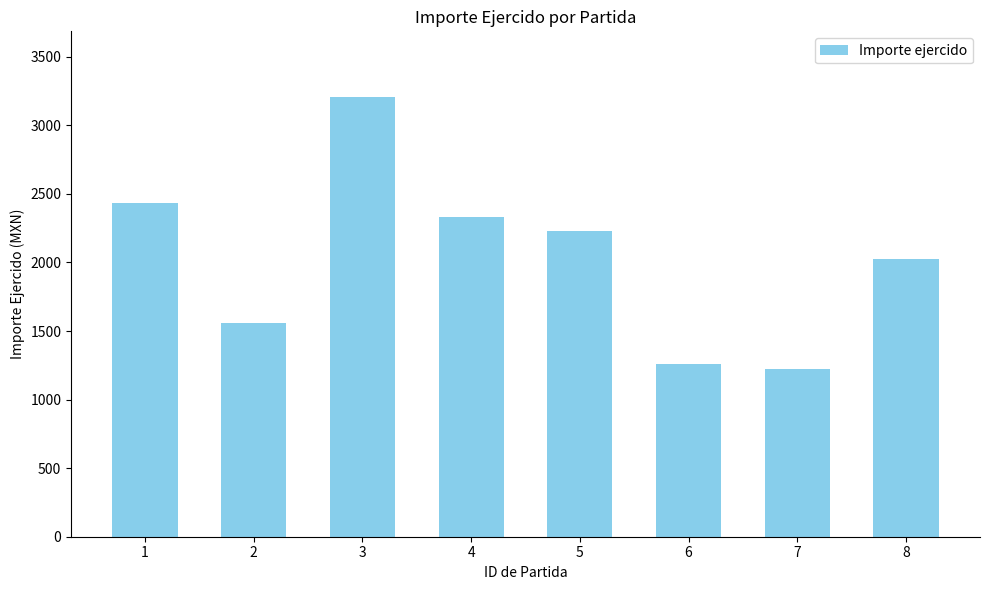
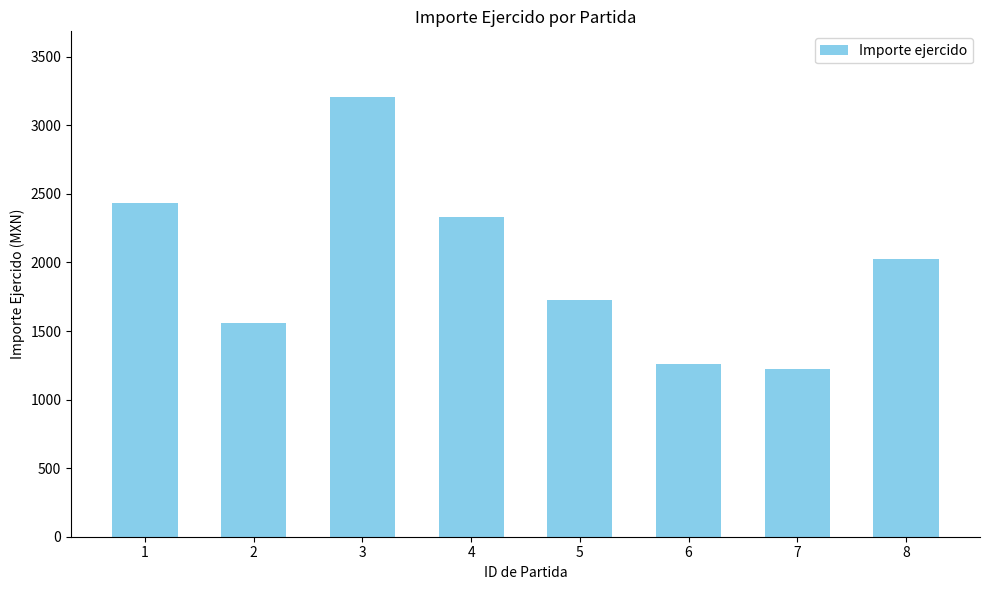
  {
    "1": 2430,
    "2": 1560,
    "3": 3200,
    "4": 2330,
-   "5": 2230,
+   "5": 1730,
    "6": 1260,
    "7": 1220,
    "8": 2030
  }
